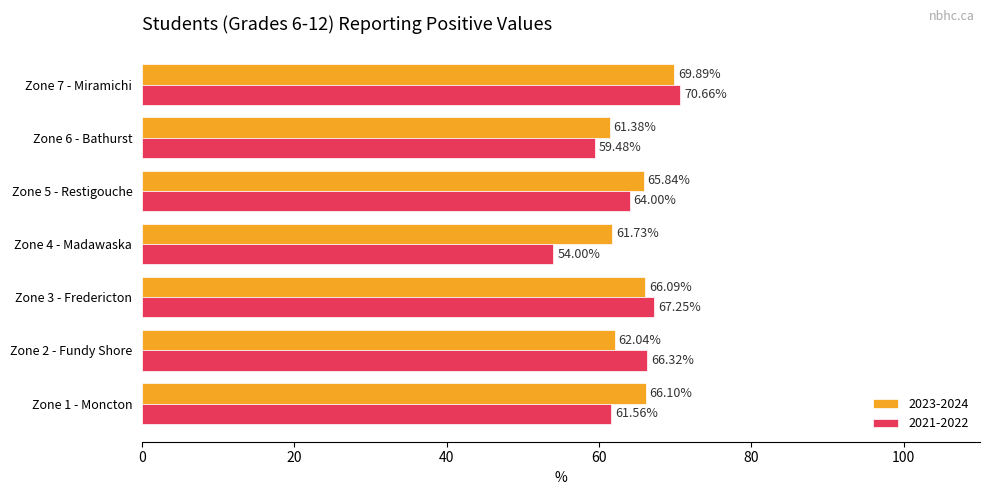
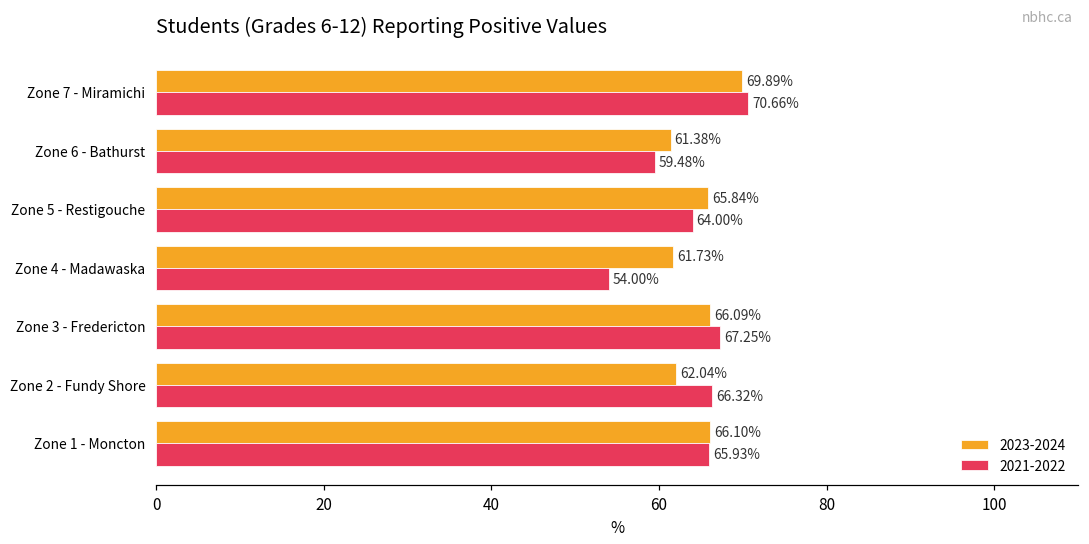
  {
    "2023-2024": {
      "Zone 7 - Miramichi": "69.89%",
      "Zone 6 - Bathurst": "61.38%",
      "Zone 5 - Restigouche": "65.84%",
      "Zone 4 - Madawaska": "61.73%",
      "Zone 3 - Fredericton": "66.09%",
      "Zone 2 - Fundy Shore": "62.04%",
      "Zone 1 - Moncton": "66.10%"
    },
    "2021-2022": {
      "Zone 7 - Miramichi": "70.66%",
      "Zone 6 - Bathurst": "59.48%",
      "Zone 5 - Restigouche": "64.00%",
      "Zone 4 - Madawaska": "54.00%",
      "Zone 3 - Fredericton": "67.25%",
      "Zone 2 - Fundy Shore": "66.32%",
-     "Zone 1 - Moncton": "61.56%"
+     "Zone 1 - Moncton": "65.93%"
    }
  }
